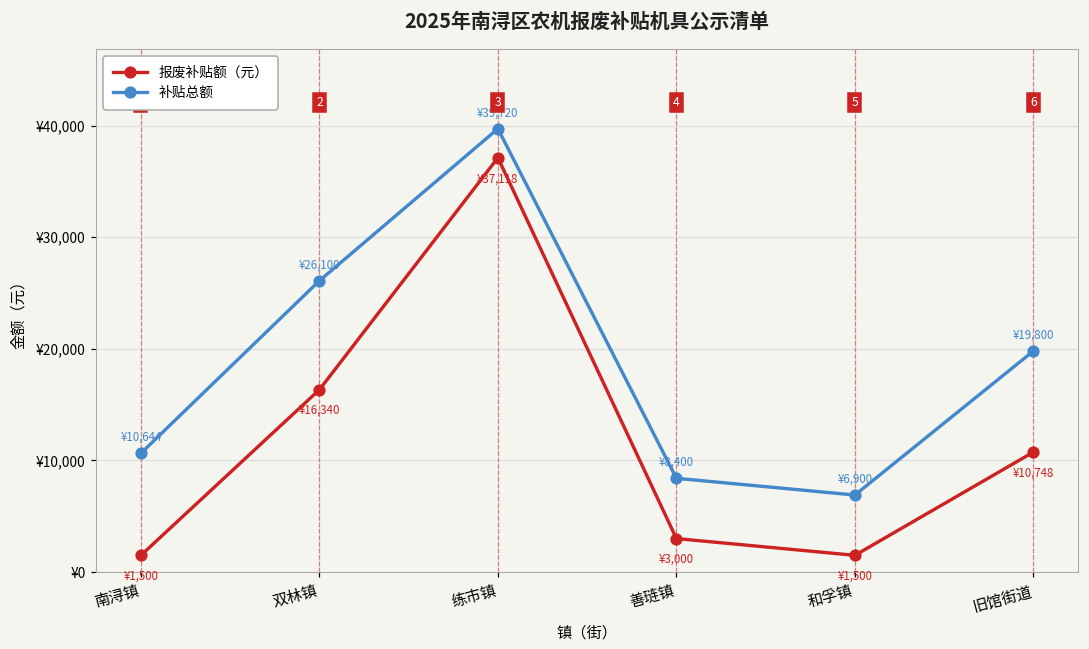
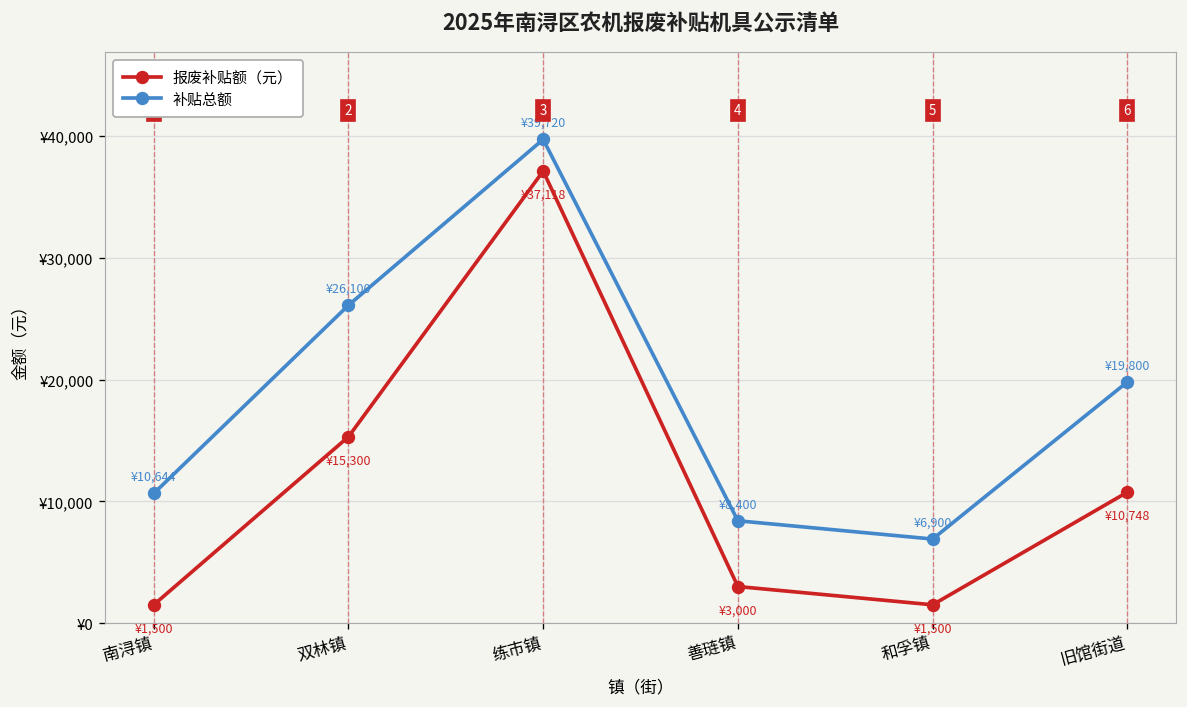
  {
    "报废补贴额（元）": {
      "南浔镇": "¥1,500",
-     "双林镇": "¥16,340",
+     "双林镇": "¥15,300",
      "练市镇": "¥37,118",
      "善琏镇": "¥3,000",
      "和孚镇": "¥1,500",
      "旧馆街道": "¥10,748"
    },
    "补贴总额": {
      "南浔镇": "¥10,644",
      "双林镇": "¥26,100",
      "善琏镇": "¥8,400",
      "和孚镇": "¥6,900",
      "旧馆街道": "¥19,800"
    }
  }
